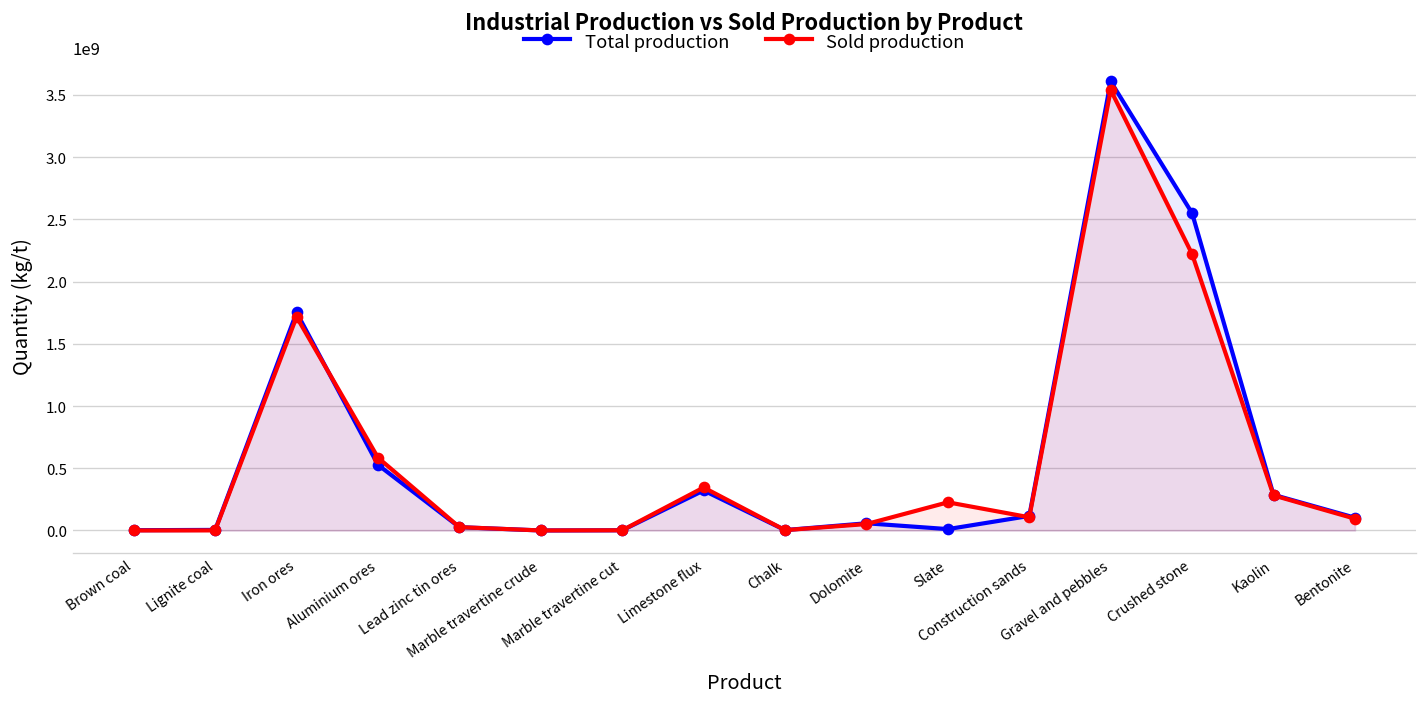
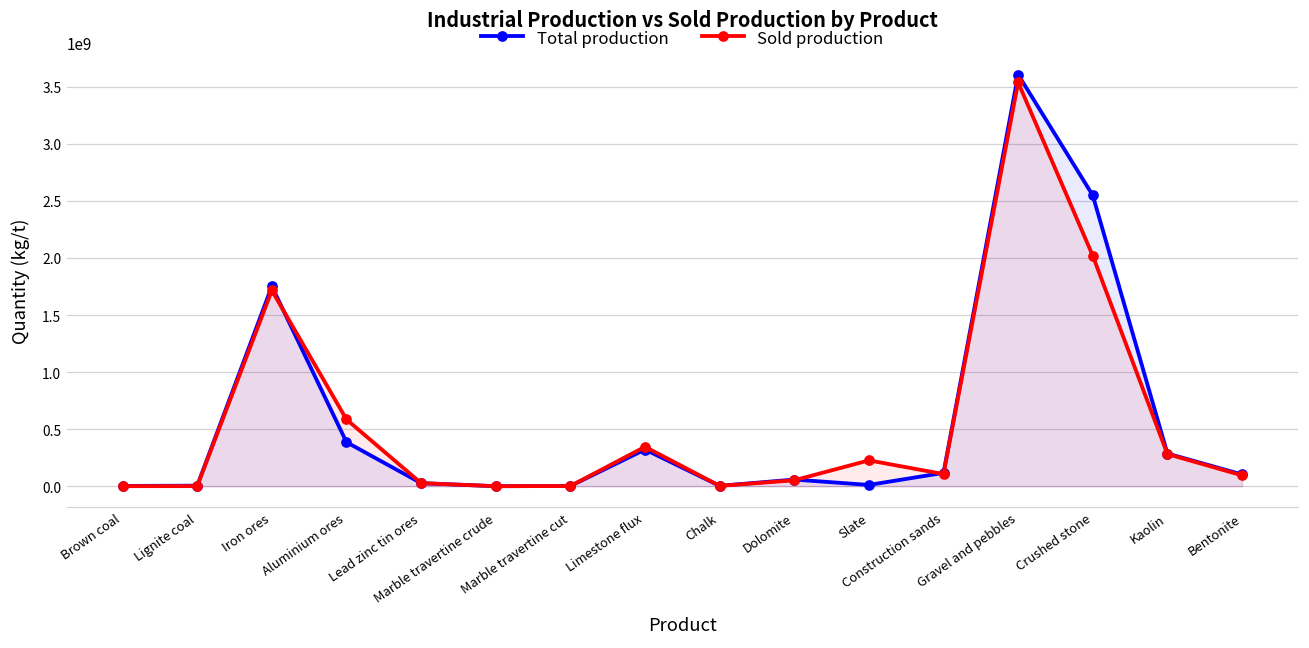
  {
    "Total production": {
      "Iron ores": 1750000000,
-     "Aluminium ores": 530000000,
+     "Aluminium ores": 390000000,
      "Slate": 10000000,
      "Gravel and pebbles": 3610000000,
      "Crushed stone": 2550000000
    },
    "Sold production": {
      "Iron ores": 1720000000,
      "Aluminium ores": 590000000,
      "Slate": 230000000,
      "Gravel and pebbles": 3540000000,
-     "Crushed stone": 2220000000
+     "Crushed stone": 2020000000
    }
  }
